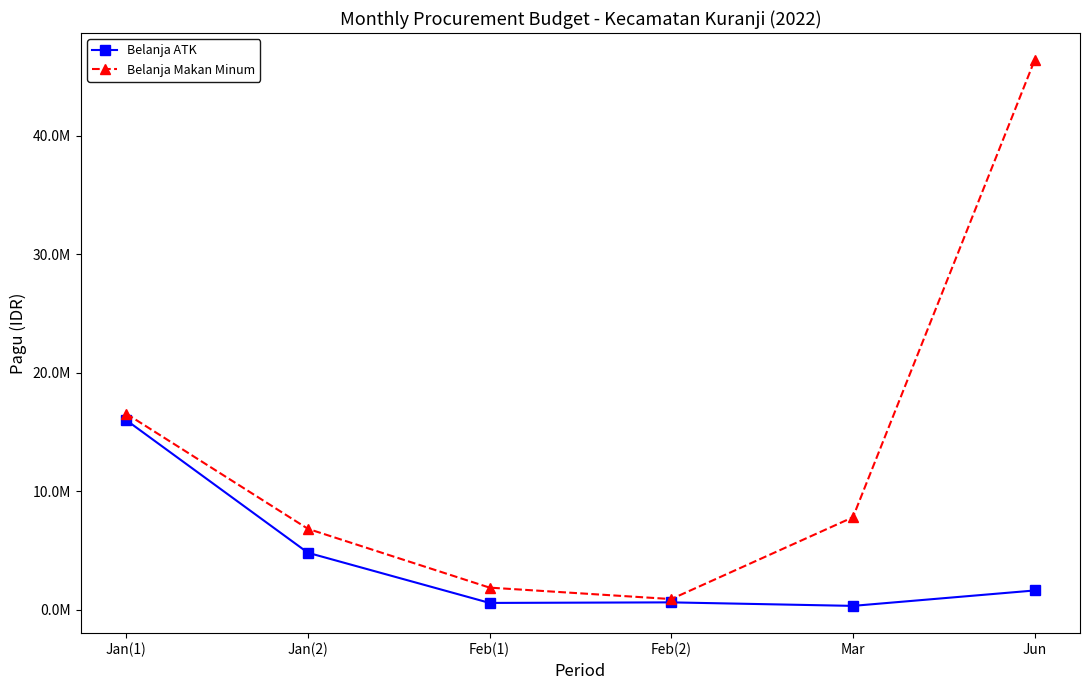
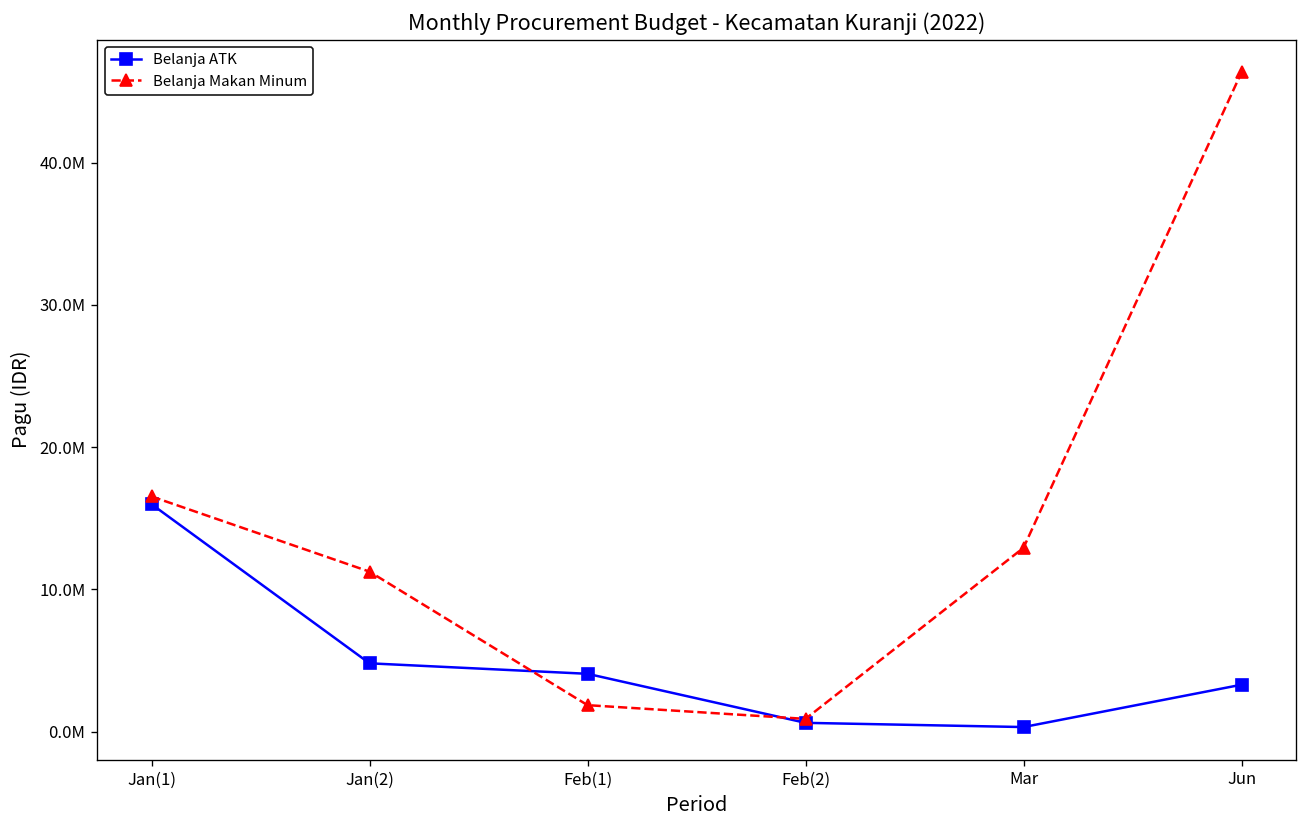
  {
    "Belanja ATK": {
      "Jan(1)": 16000000,
      "Jan(2)": 4800000,
-     "Feb(1)": 600000,
+     "Feb(1)": 4100000,
      "Feb(2)": 600000,
      "Mar": 300000,
-     "Jun": 1600000
+     "Jun": 3300000
    },
    "Belanja Makan Minum": {
      "Jan(1)": 16500000,
-     "Jan(2)": 6800000,
+     "Jan(2)": 11300000,
      "Feb(1)": 1900000,
      "Feb(2)": 900000,
-     "Mar": 7800000,
+     "Mar": 12900000,
      "Jun": 46400000
    }
  }
